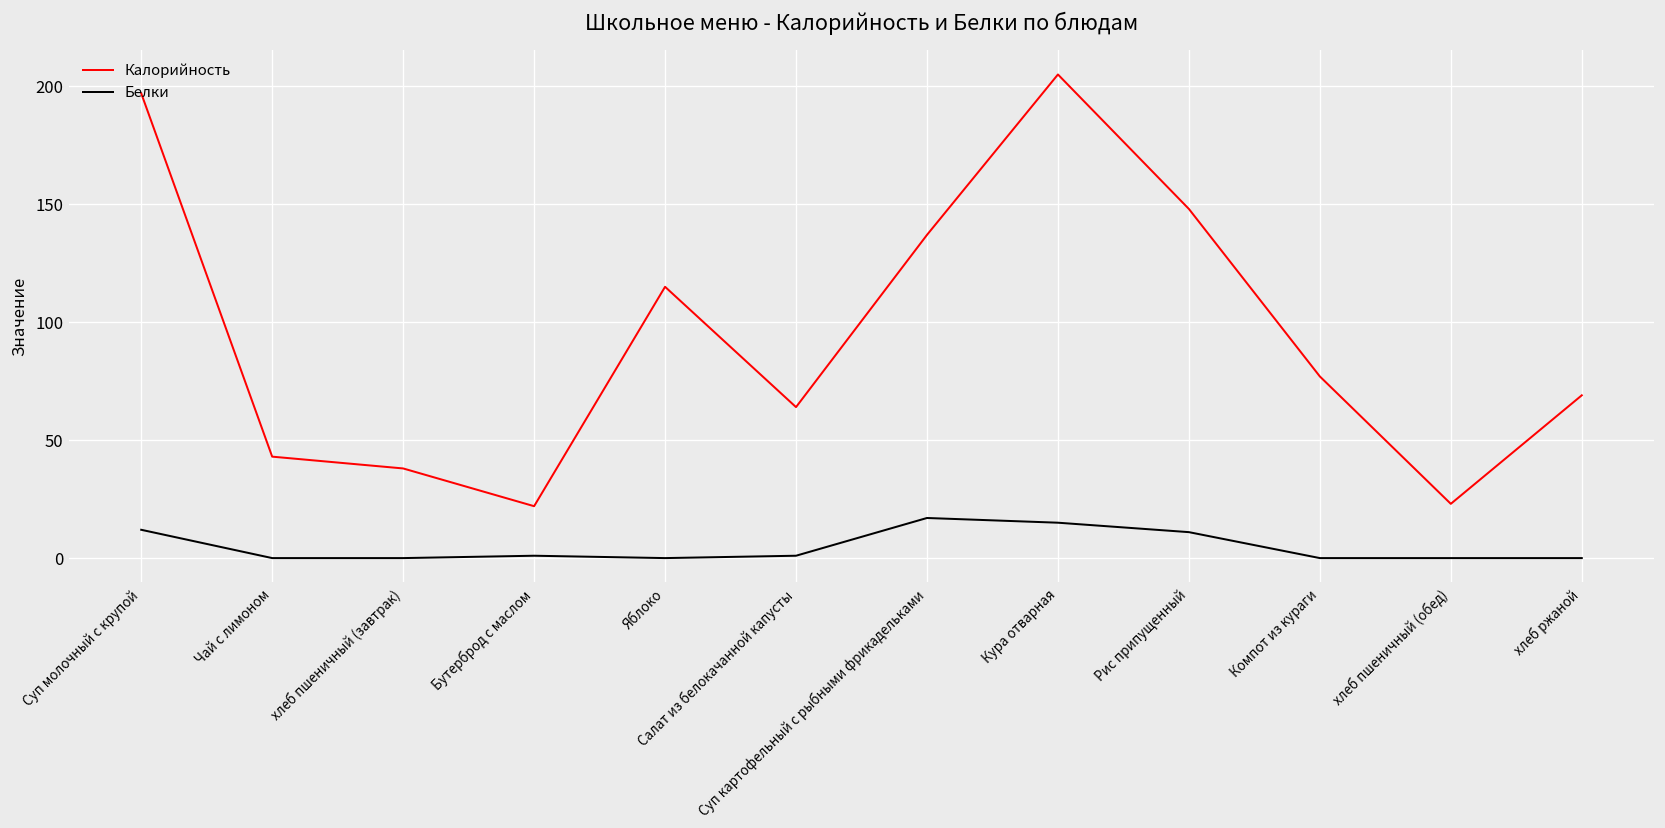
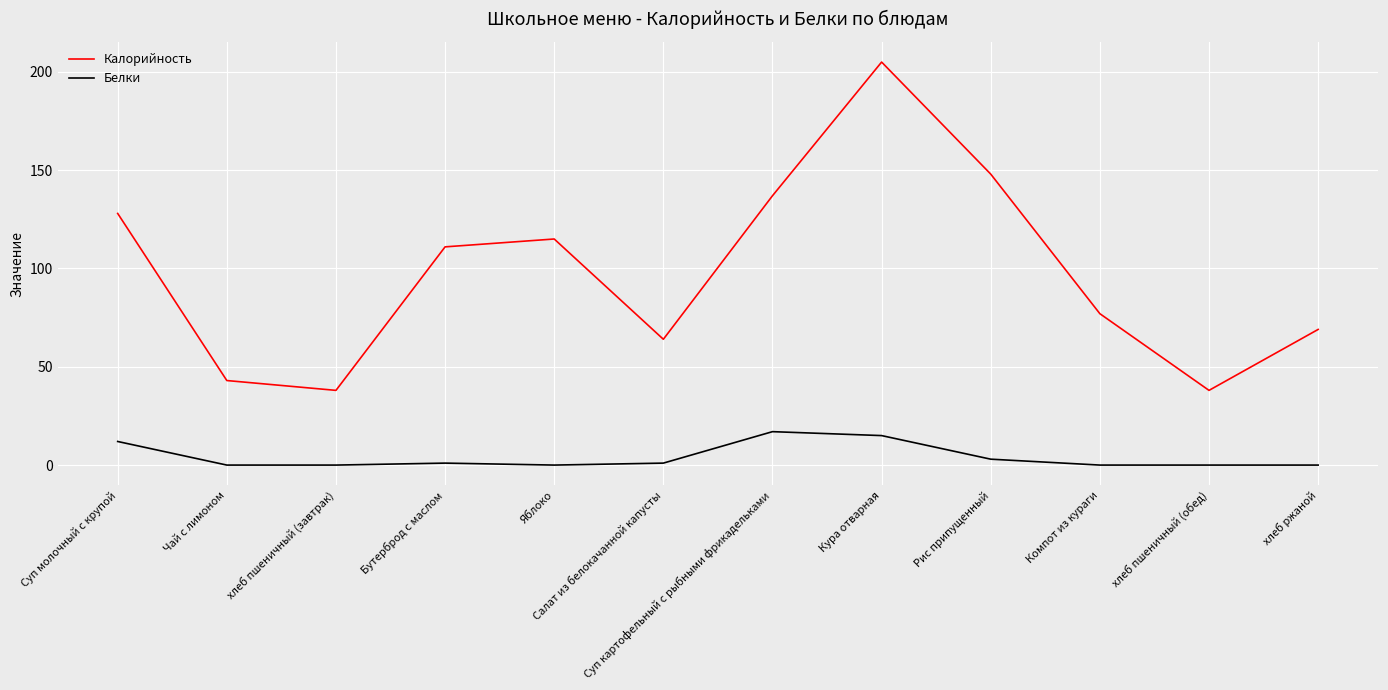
  {
    "Калорийность": {
-     "Суп молочный с крупой": 197,
+     "Суп молочный с крупой": 128,
      "Чай с лимоном": 43,
      "хлеб пшеничный (завтрак)": 38,
-     "Бутерброд с маслом": 22,
+     "Бутерброд с маслом": 111,
      "Яблоко": 115,
      "Салат из белокачанной капусты": 64,
      "Суп картофельный с рыбными фрикадельками": 137,
      "Кура отварная": 205,
      "Рис припущенный": 148,
      "Компот из кураги": 77,
-     "хлеб пшеничный (обед)": 23,
+     "хлеб пшеничный (обед)": 38,
      "хлеб ржаной": 69
    },
    "Белки": {
      "Суп молочный с крупой": 12,
      "Чай с лимоном": 0,
      "хлеб пшеничный (завтрак)": 0,
      "Бутерброд с маслом": 1,
      "Яблоко": 0,
      "Салат из белокачанной капусты": 1,
      "Суп картофельный с рыбными фрикадельками": 17,
      "Кура отварная": 15,
-     "Рис припущенный": 11,
+     "Рис припущенный": 3,
      "Компот из кураги": 0,
      "хлеб пшеничный (обед)": 0,
      "хлеб ржаной": 0
    }
  }
